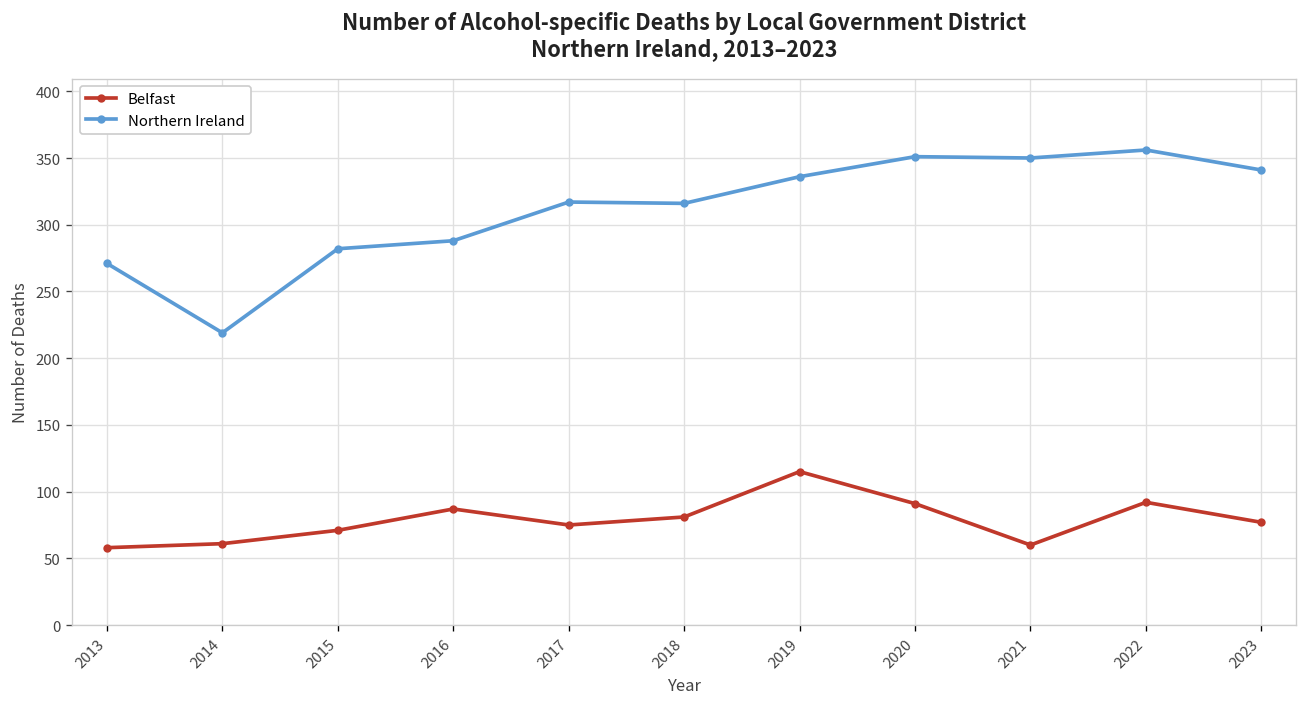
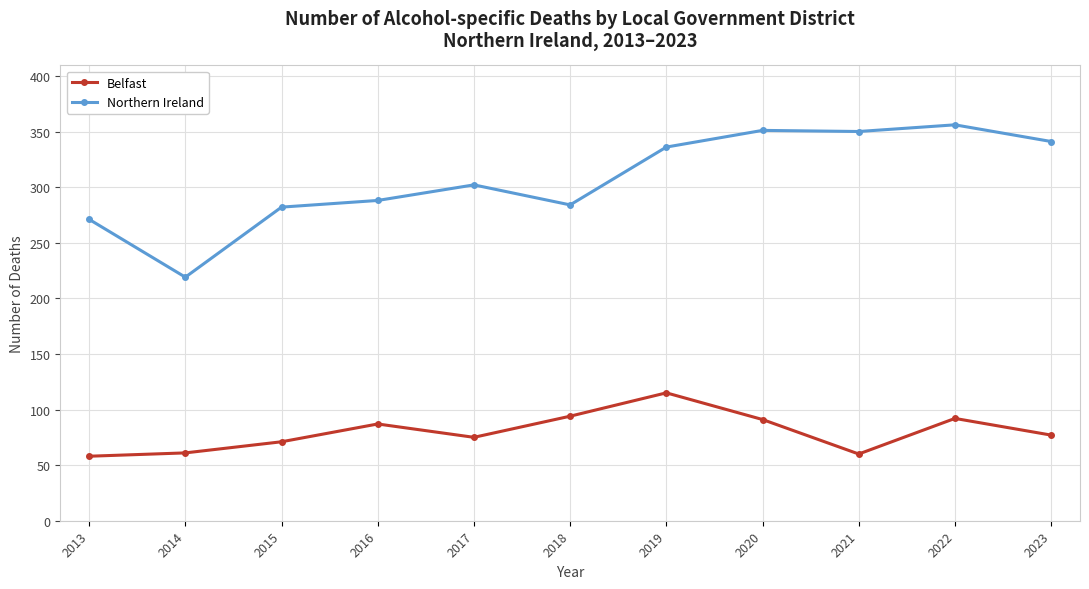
  {
    "Belfast": {
      "2013": 58,
      "2014": 61,
      "2015": 71,
      "2016": 87,
      "2017": 75,
-     "2018": 81,
+     "2018": 94,
      "2019": 115,
      "2020": 91,
      "2021": 60,
      "2022": 92,
      "2023": 77
    },
    "Northern Ireland": {
      "2013": 271,
      "2014": 219,
      "2015": 282,
      "2016": 288,
-     "2017": 317,
-     "2018": 316,
+     "2017": 302,
+     "2018": 284,
      "2019": 336,
      "2020": 351,
      "2021": 350,
      "2022": 356,
      "2023": 341
    }
  }
